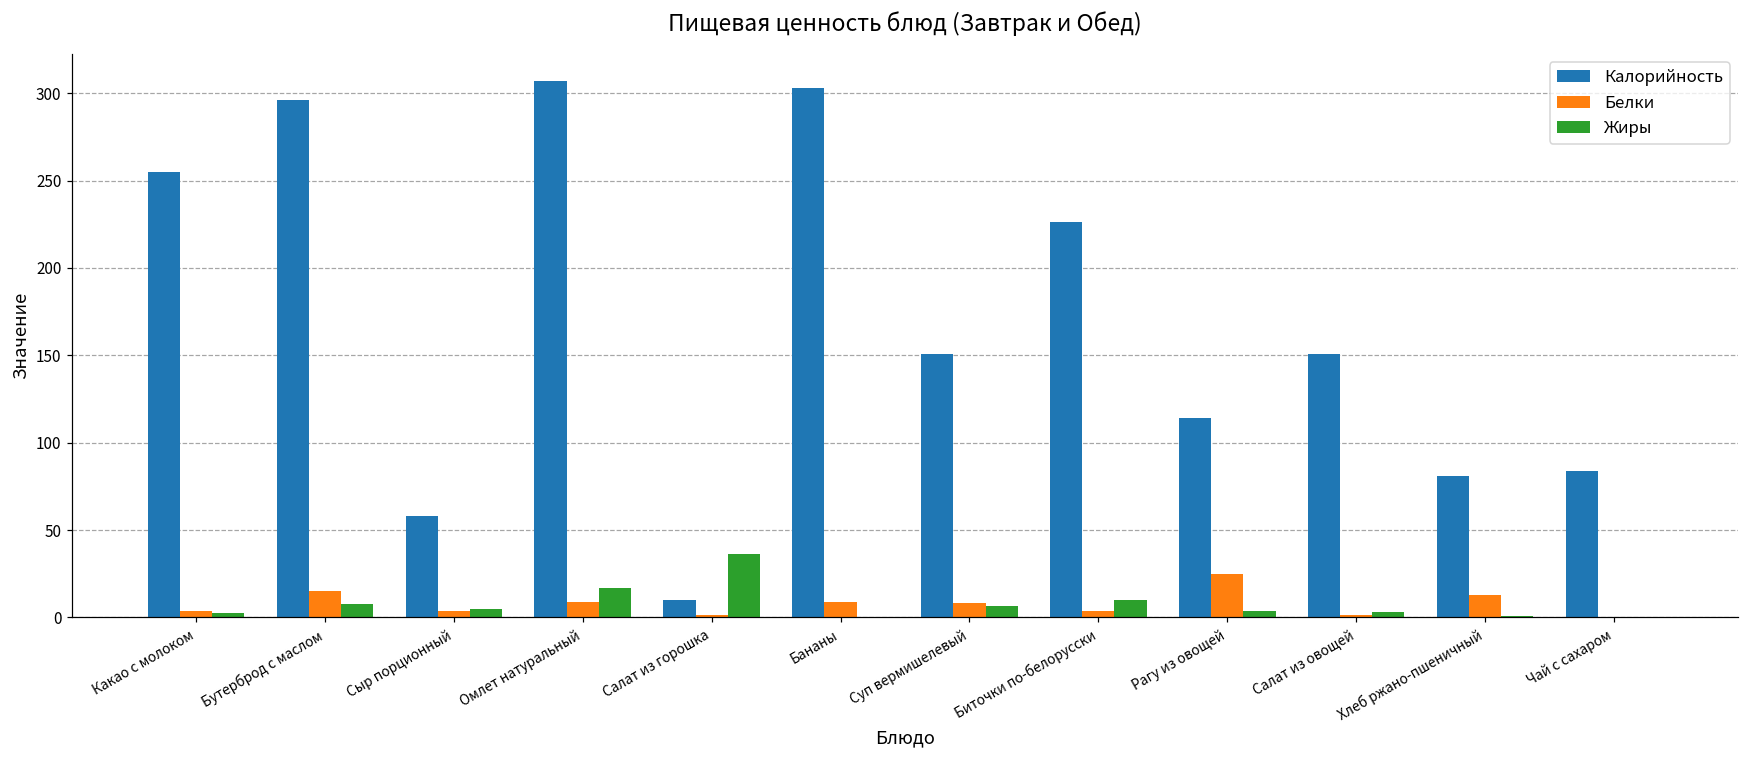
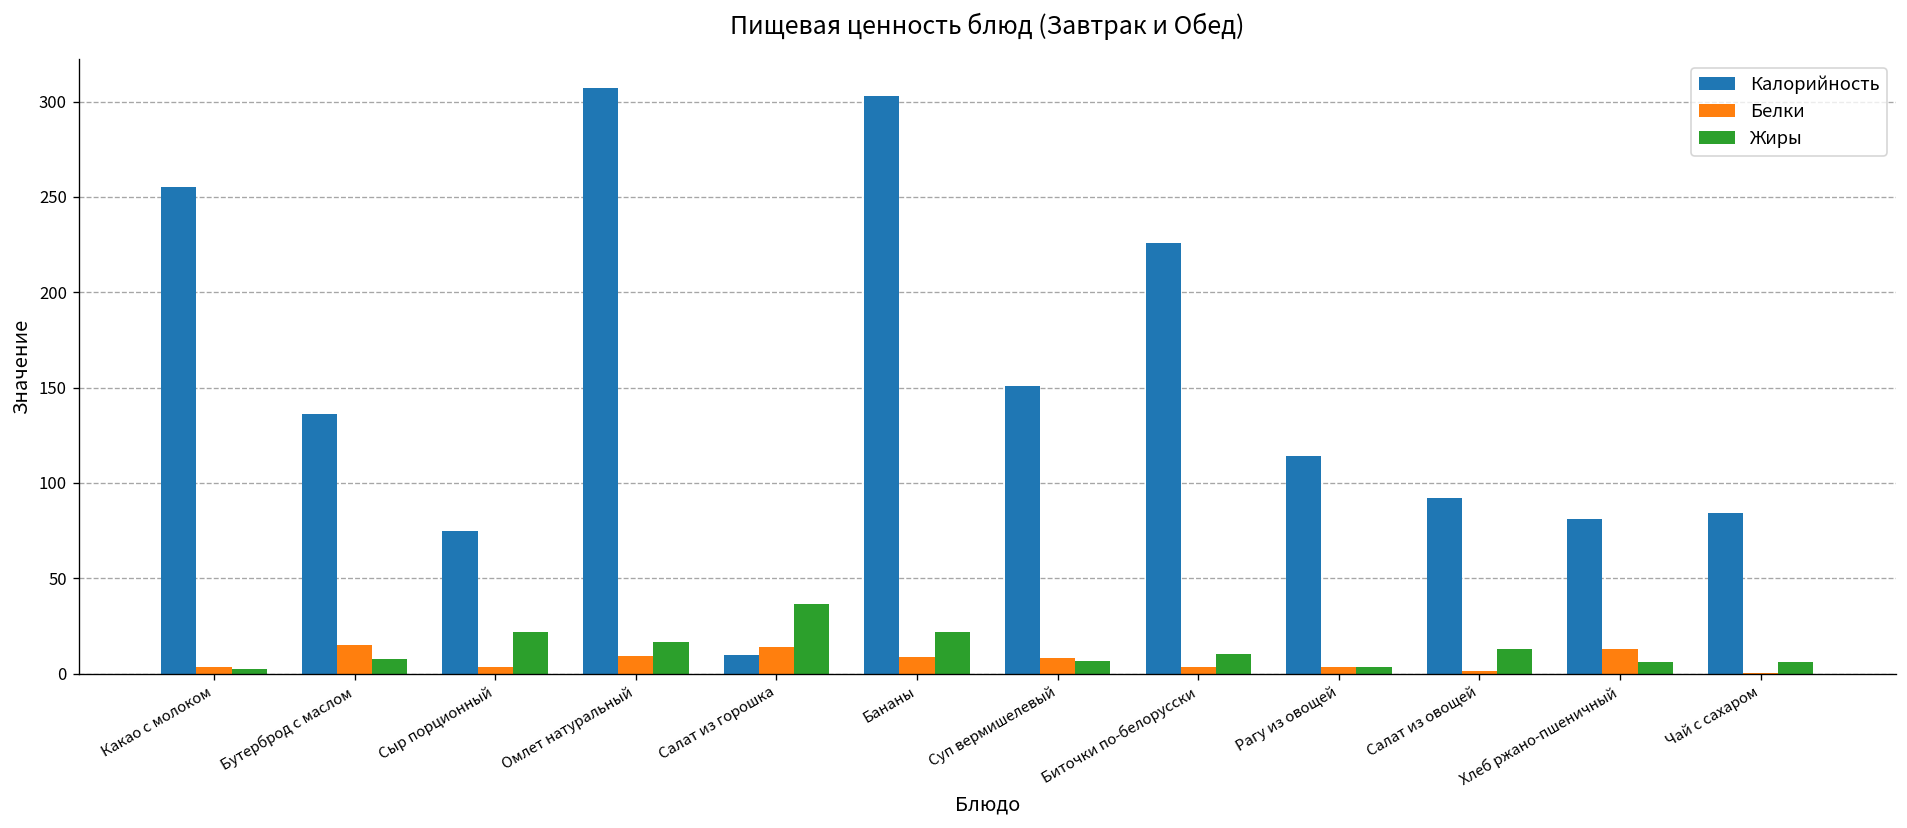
  {
    "Калорийность": {
      "Какао с молоком": 255,
-     "Бутерброд с маслом": 296,
-     "Сыр порционный": 58,
+     "Бутерброд с маслом": 136,
+     "Сыр порционный": 75,
      "Омлет натуральный": 307,
      "Салат из горошка": 10,
      "Бананы": 303,
      "Суп вермишелевый": 151,
      "Биточки по-белорусски": 226,
      "Рагу из овощей": 114,
-     "Салат из овощей": 151,
+     "Салат из овощей": 92,
      "Хлеб ржано-пшеничный": 81,
      "Чай с сахаром": 84
    },
    "Белки": {
      "Какао с молоком": 4,
      "Бутерброд с маслом": 15,
      "Сыр порционный": 4,
      "Омлет натуральный": 9,
-     "Салат из горошка": 1,
+     "Салат из горошка": 14,
      "Бананы": 9,
      "Суп вермишелевый": 8,
      "Биточки по-белорусски": 4,
-     "Рагу из овощей": 25,
+     "Рагу из овощей": 3,
      "Хлеб ржано-пшеничный": 13
    },
    "Жиры": {
      "Какао с молоком": 3,
      "Бутерброд с маслом": 7,
-     "Сыр порционный": 5,
+     "Сыр порционный": 22,
      "Омлет натуральный": 17,
      "Салат из горошка": 36,
-     "Бананы": 1,
+     "Бананы": 22,
      "Суп вермишелевый": 6,
      "Биточки по-белорусски": 10,
      "Рагу из овощей": 4,
-     "Салат из овощей": 3,
-     "Хлеб ржано-пшеничный": 1,
-     "Чай с сахаром": 0
+     "Салат из овощей": 13,
+     "Хлеб ржано-пшеничный": 6,
+     "Чай с сахаром": 6
    }
  }
